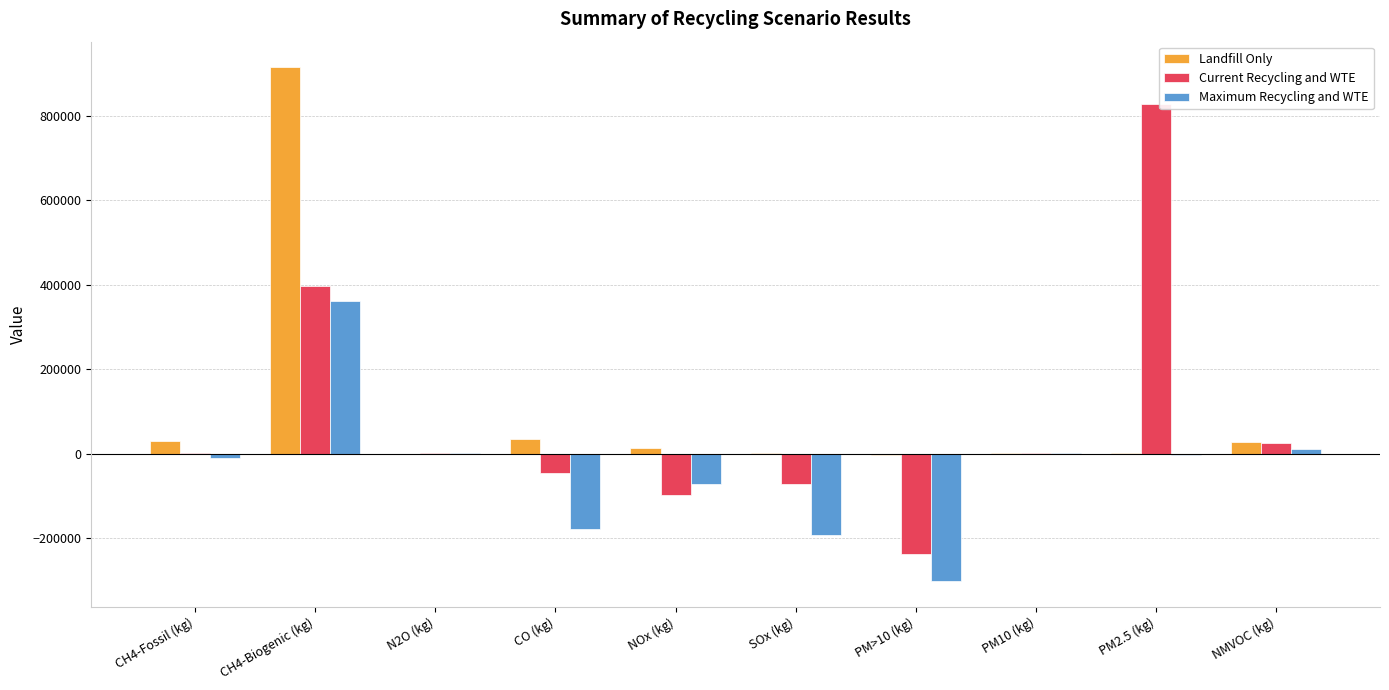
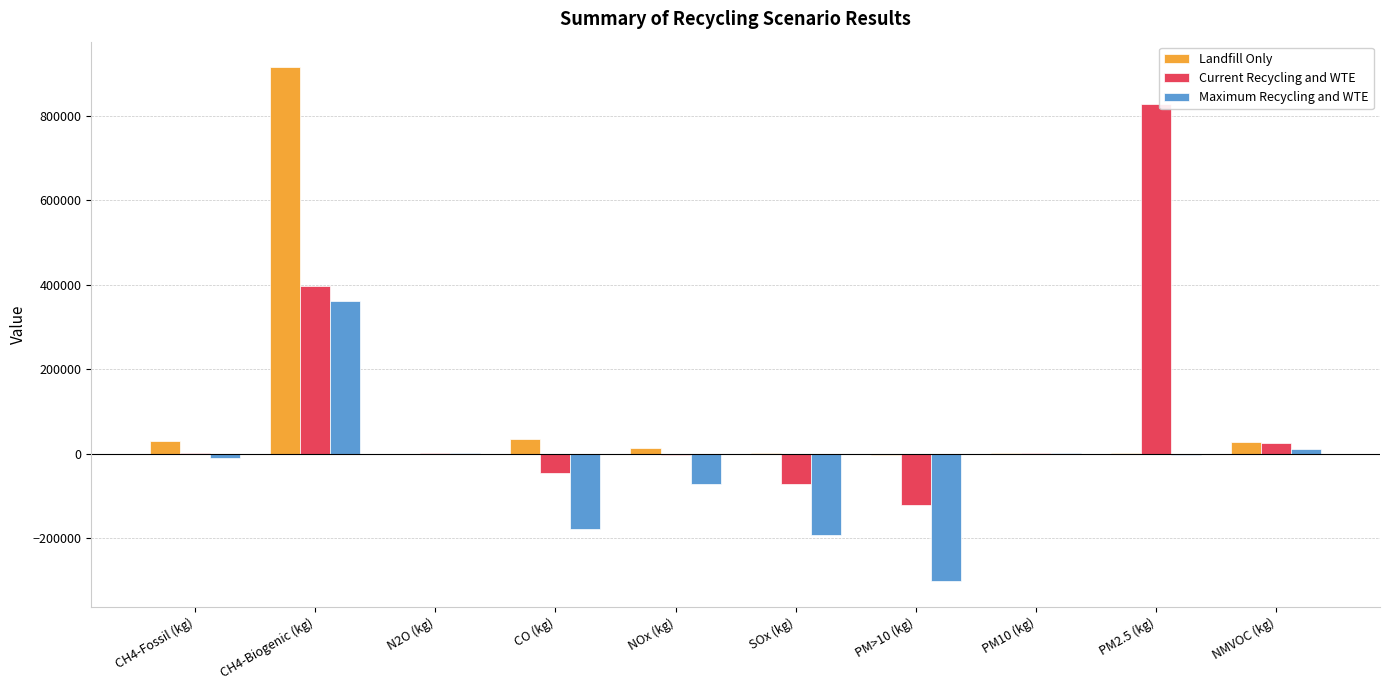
  {
    "Landfill Only": {
      "CH4-Fossil (kg)": 30000,
      "CH4-Biogenic (kg)": 910000,
      "CO (kg)": 40000,
      "NOx (kg)": 10000,
      "NMVOC (kg)": 30000
    },
    "Current Recycling and WTE": {
      "CH4-Biogenic (kg)": 400000,
      "CO (kg)": -50000,
-     "NOx (kg)": -100000,
+     "NOx (kg)": 0,
      "SOx (kg)": -70000,
-     "PM>10 (kg)": -240000,
+     "PM>10 (kg)": -120000,
      "PM2.5 (kg)": 830000,
      "NMVOC (kg)": 30000
    },
    "Maximum Recycling and WTE": {
      "CH4-Fossil (kg)": -10000,
      "CH4-Biogenic (kg)": 360000,
      "CO (kg)": -180000,
      "NOx (kg)": -70000,
      "SOx (kg)": -190000,
      "PM>10 (kg)": -300000,
      "NMVOC (kg)": 10000
    }
  }
